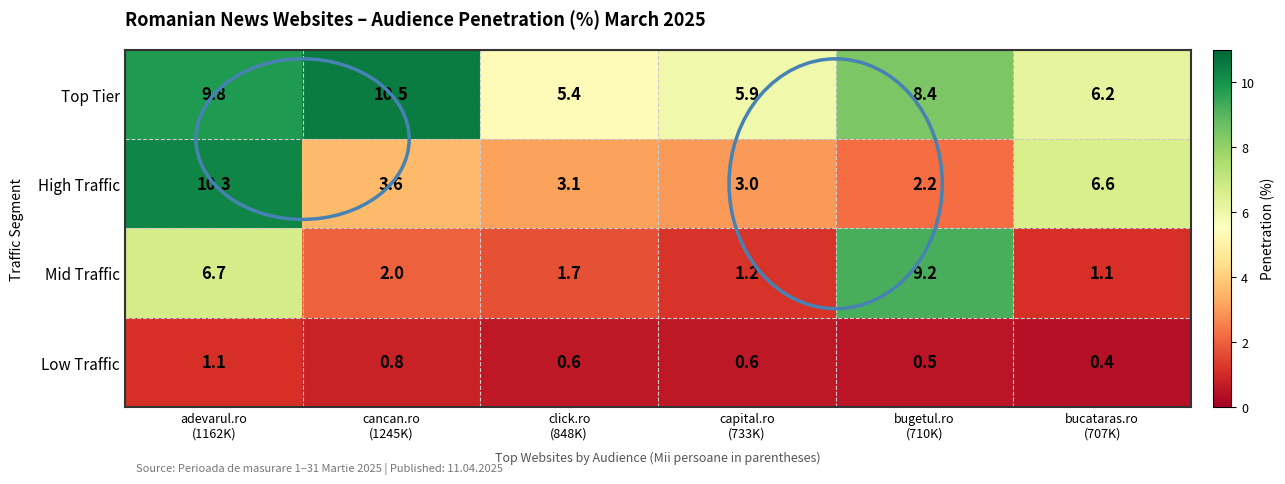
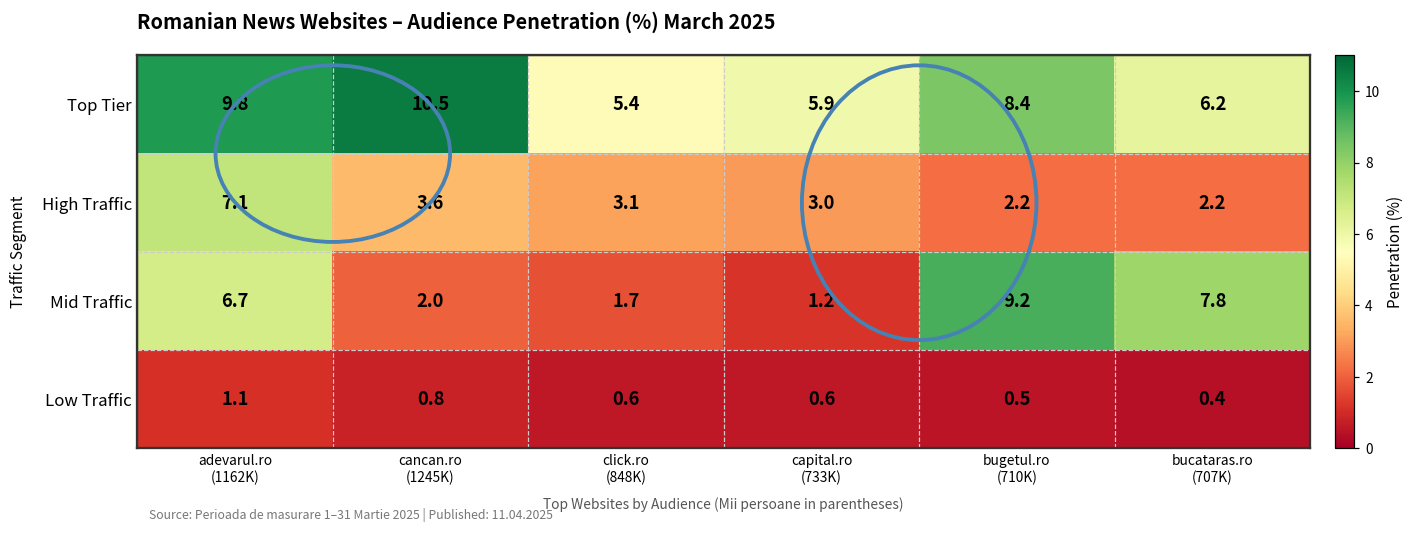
  {
    "Top Tier": {
      "adevarul.ro (1162K)": 9.8,
      "cancan.ro (1245K)": 10.5,
      "click.ro (848K)": 5.4,
      "capital.ro (733K)": 5.9,
      "bugetul.ro (710K)": 8.4,
      "bucataras.ro (707K)": 6.2
    },
    "High Traffic": {
-     "adevarul.ro (1162K)": 10.3,
+     "adevarul.ro (1162K)": 7.1,
      "cancan.ro (1245K)": 3.6,
      "click.ro (848K)": 3.1,
      "capital.ro (733K)": 3.0,
      "bugetul.ro (710K)": 2.2,
-     "bucataras.ro (707K)": 6.6
+     "bucataras.ro (707K)": 2.2
    },
    "Mid Traffic": {
      "adevarul.ro (1162K)": 6.7,
      "cancan.ro (1245K)": 2.0,
      "click.ro (848K)": 1.7,
      "capital.ro (733K)": 1.2,
      "bugetul.ro (710K)": 9.2,
-     "bucataras.ro (707K)": 1.1
+     "bucataras.ro (707K)": 7.8
    },
    "Low Traffic": {
      "adevarul.ro (1162K)": 1.1,
      "cancan.ro (1245K)": 0.8,
      "click.ro (848K)": 0.6,
      "capital.ro (733K)": 0.6,
      "bugetul.ro (710K)": 0.5,
      "bucataras.ro (707K)": 0.4
    }
  }
